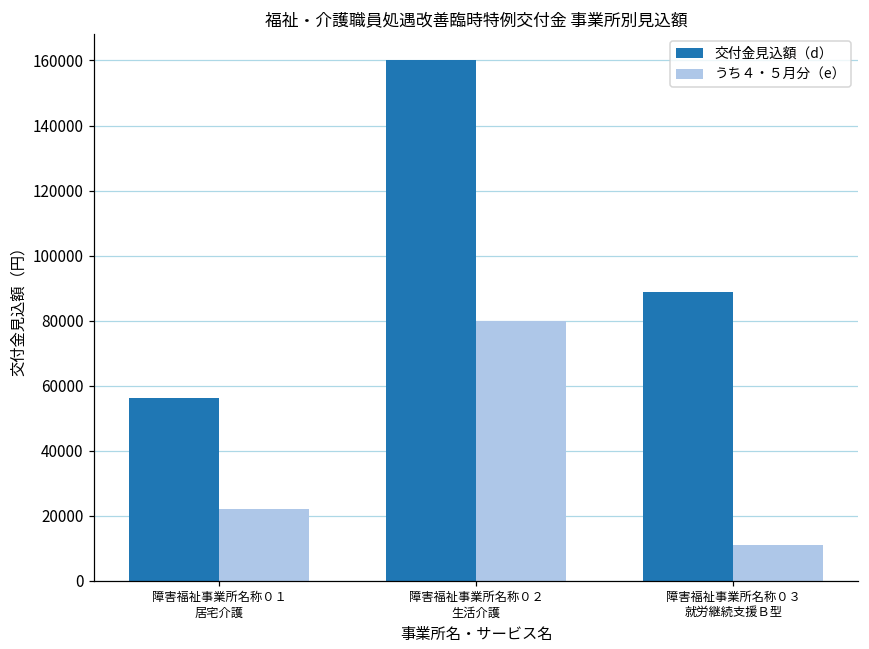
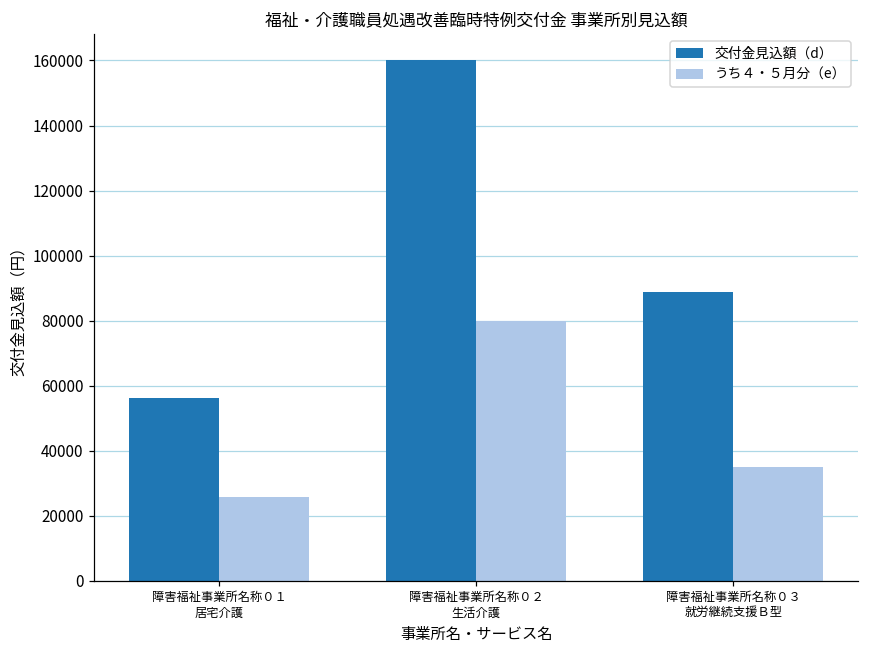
  {
    "交付金見込額（d）": {
      "障害福祉事業所名称０１ 居宅介護": 56000,
      "障害福祉事業所名称０２ 生活介護": 160000,
      "障害福祉事業所名称０３ 就労継続支援Ｂ型": 89000
    },
    "うち４・５月分（e）": {
-     "障害福祉事業所名称０１ 居宅介護": 22000,
+     "障害福祉事業所名称０１ 居宅介護": 26000,
      "障害福祉事業所名称０２ 生活介護": 80000,
-     "障害福祉事業所名称０３ 就労継続支援Ｂ型": 11000
+     "障害福祉事業所名称０３ 就労継続支援Ｂ型": 35000
    }
  }
